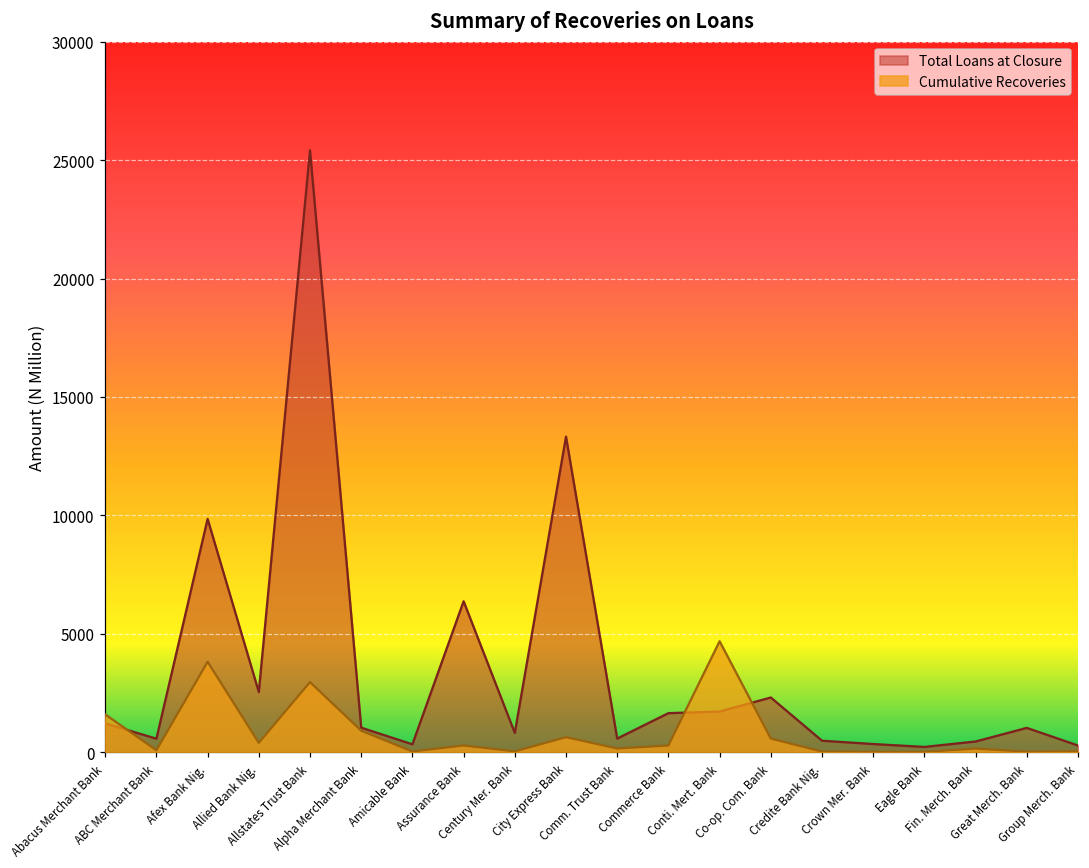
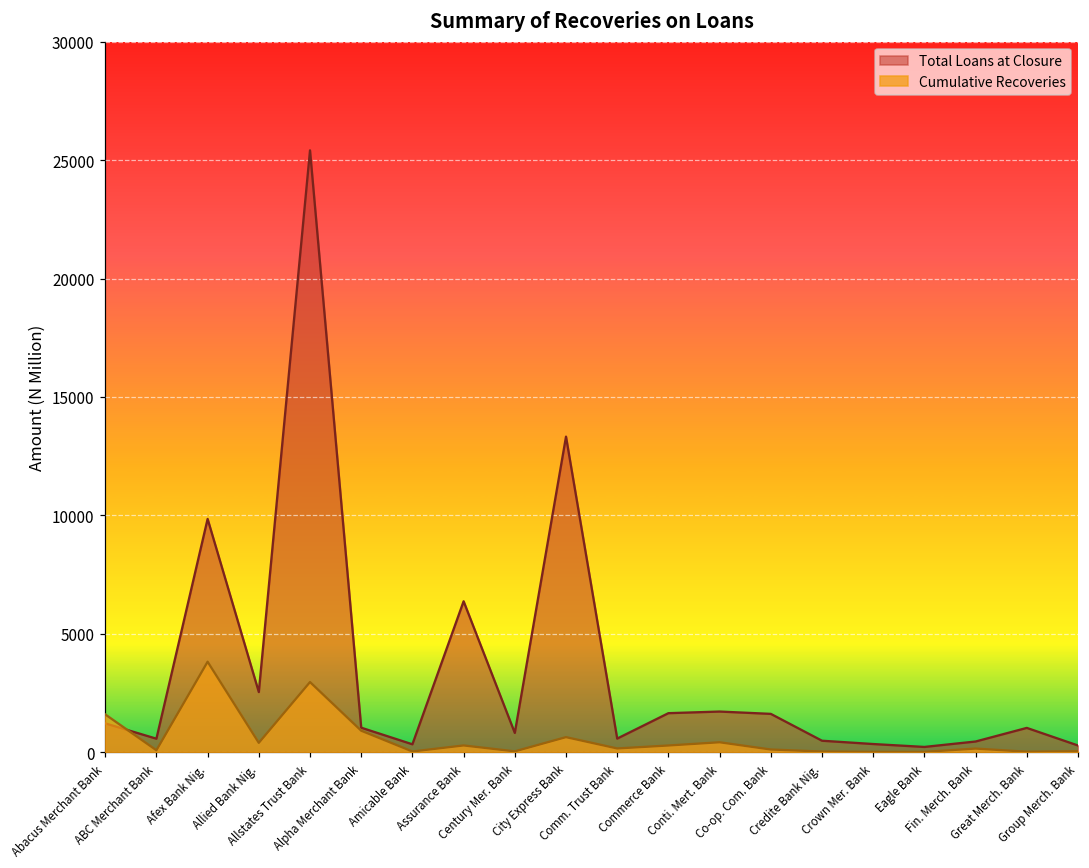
  {
    "Total Loans at Closure": {
      "Abacus Merchant Bank": 1200,
      "ABC Merchant Bank": 600,
      "Afex Bank Nig.": 9800,
      "Allied Bank Nig.": 2500,
      "Allstates Trust Bank": 25400,
      "Alpha Merchant Bank": 1000,
      "Amicable Bank": 300,
      "Assurance Bank": 6400,
      "Century Mer. Bank": 800,
      "City Express Bank": 13300,
      "Comm. Trust Bank": 600,
      "Commerce Bank": 1600,
      "Conti. Mert. Bank": 1700,
-     "Co-op. Com. Bank": 2300,
+     "Co-op. Com. Bank": 1600,
      "Credite Bank Nig.": 500,
      "Crown Mer. Bank": 300,
      "Eagle Bank": 200,
      "Fin. Merch. Bank": 400,
      "Great Merch. Bank": 1000,
      "Group Merch. Bank": 300
    },
    "Cumulative Recoveries": {
      "Abacus Merchant Bank": 1600,
      "ABC Merchant Bank": 100,
      "Afex Bank Nig.": 3800,
      "Allied Bank Nig.": 400,
      "Allstates Trust Bank": 3000,
      "Alpha Merchant Bank": 900,
      "Amicable Bank": 0,
      "Assurance Bank": 300,
      "Century Mer. Bank": 0,
      "City Express Bank": 600,
      "Comm. Trust Bank": 200,
      "Commerce Bank": 300,
-     "Conti. Mert. Bank": 4700,
-     "Co-op. Com. Bank": 600,
+     "Conti. Mert. Bank": 400,
+     "Co-op. Com. Bank": 100,
      "Credite Bank Nig.": 0,
      "Crown Mer. Bank": 0,
      "Eagle Bank": 0,
      "Fin. Merch. Bank": 100,
      "Great Merch. Bank": 0,
      "Group Merch. Bank": 0
    }
  }
